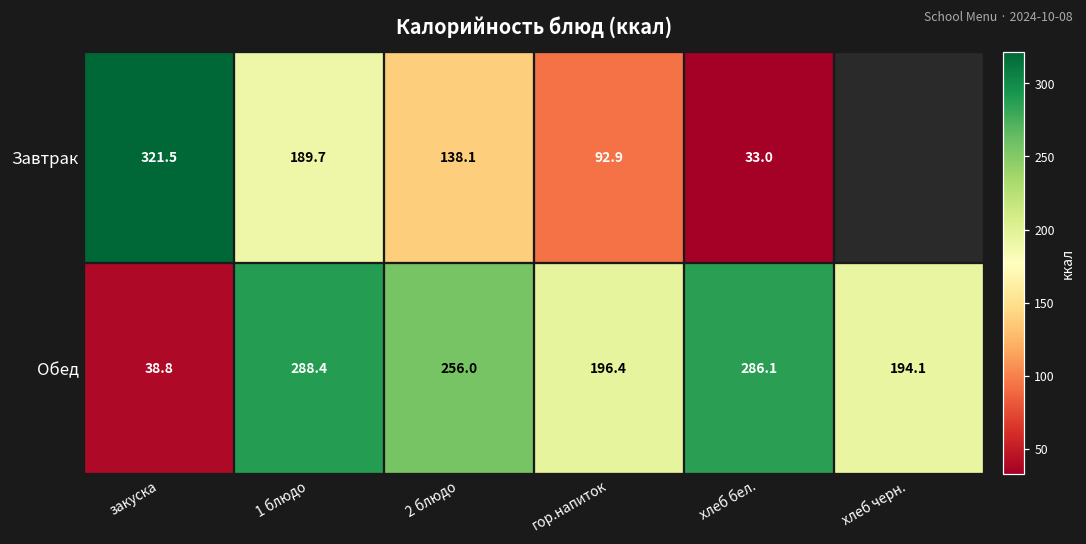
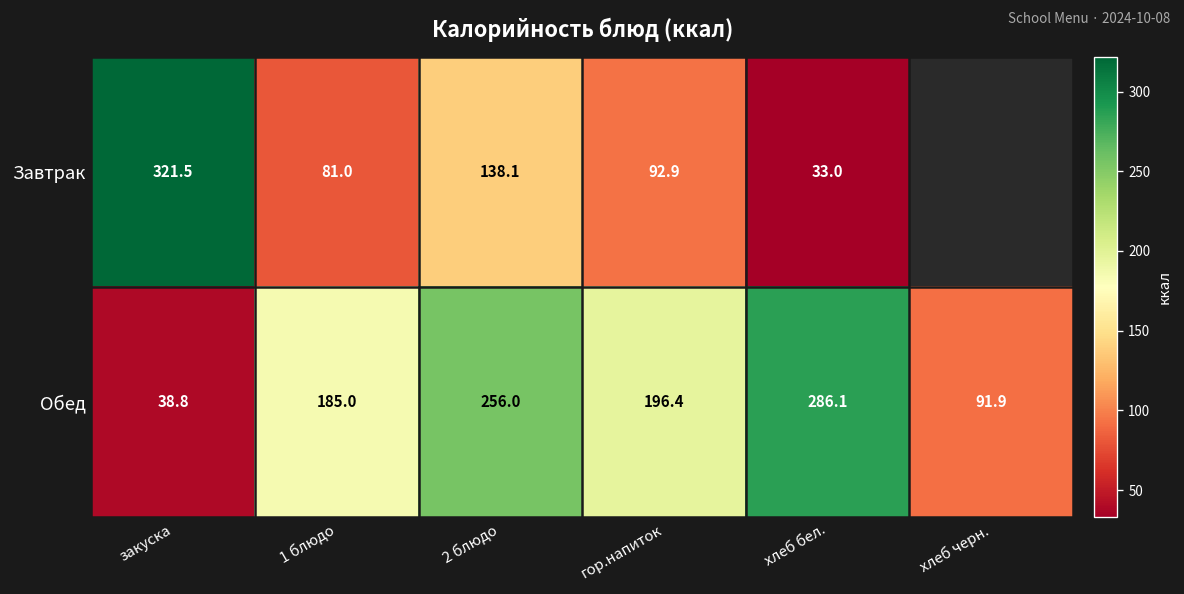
  {
    "Завтрак": {
      "закуска": 321.5,
-     "1 блюдо": 189.7,
+     "1 блюдо": 81.0,
      "2 блюдо": 138.1,
      "гор.напиток": 92.9,
      "хлеб бел.": 33.0
    },
    "Обед": {
      "закуска": 38.8,
-     "1 блюдо": 288.4,
+     "1 блюдо": 185.0,
      "2 блюдо": 256.0,
      "гор.напиток": 196.4,
      "хлеб бел.": 286.1,
-     "хлеб черн.": 194.1
+     "хлеб черн.": 91.9
    }
  }
